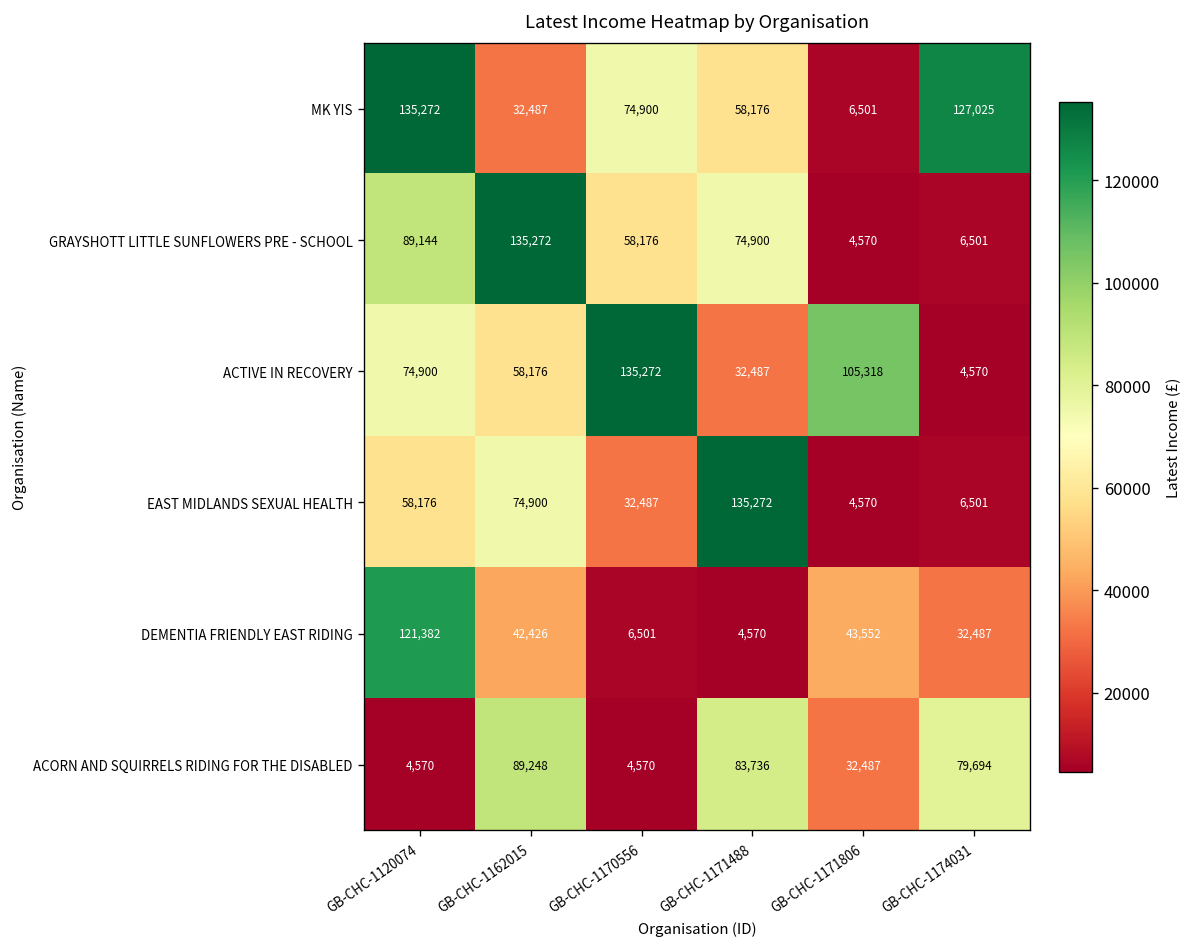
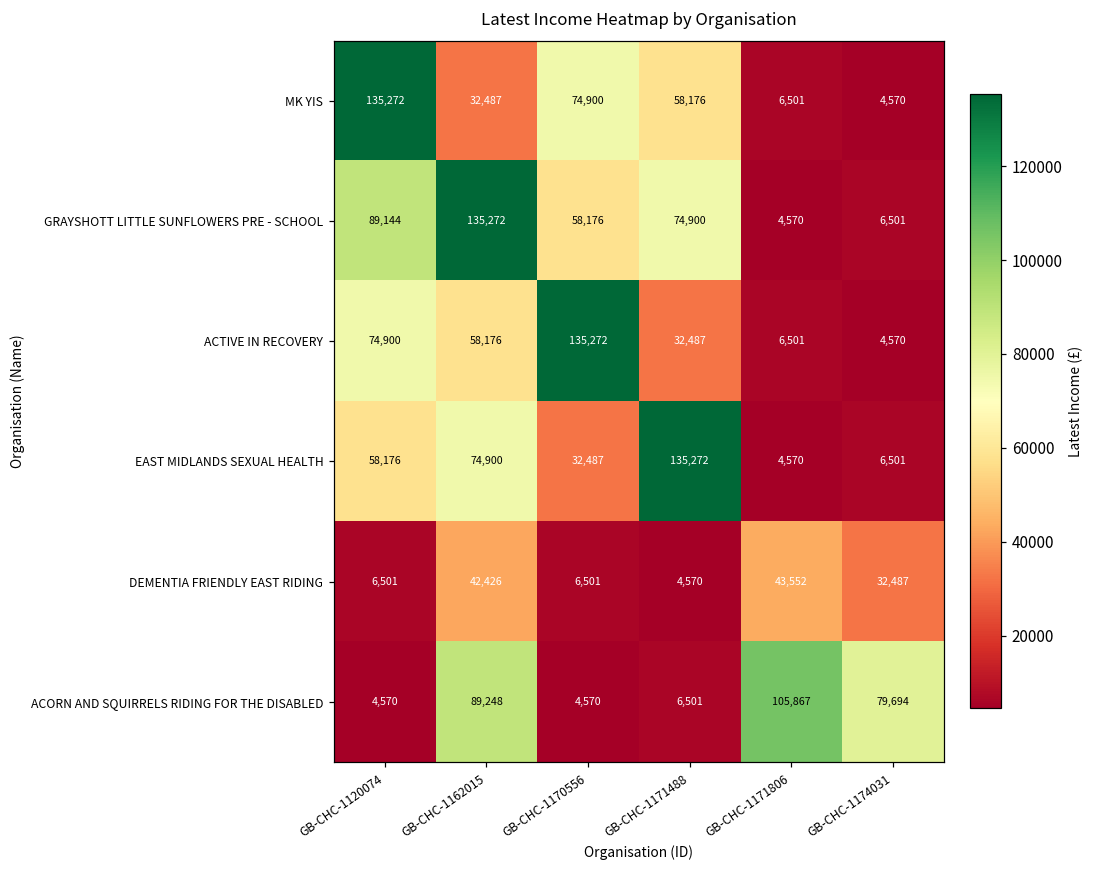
  {
    "MK YIS": {
      "GB-CHC-1120074": "135,272",
      "GB-CHC-1162015": "32,487",
      "GB-CHC-1170556": "74,900",
      "GB-CHC-1171488": "58,176",
      "GB-CHC-1171806": "6,501",
-     "GB-CHC-1174031": "127,025"
+     "GB-CHC-1174031": "4,570"
    },
    "GRAYSHOTT LITTLE SUNFLOWERS PRE - SCHOOL": {
      "GB-CHC-1120074": "89,144",
      "GB-CHC-1162015": "135,272",
      "GB-CHC-1170556": "58,176",
      "GB-CHC-1171488": "74,900",
      "GB-CHC-1171806": "4,570",
      "GB-CHC-1174031": "6,501"
    },
    "ACTIVE IN RECOVERY": {
      "GB-CHC-1120074": "74,900",
      "GB-CHC-1162015": "58,176",
      "GB-CHC-1170556": "135,272",
      "GB-CHC-1171488": "32,487",
-     "GB-CHC-1171806": "105,318",
+     "GB-CHC-1171806": "6,501",
      "GB-CHC-1174031": "4,570"
    },
    "EAST MIDLANDS SEXUAL HEALTH": {
      "GB-CHC-1120074": "58,176",
      "GB-CHC-1162015": "74,900",
      "GB-CHC-1170556": "32,487",
      "GB-CHC-1171488": "135,272",
      "GB-CHC-1171806": "4,570",
      "GB-CHC-1174031": "6,501"
    },
    "DEMENTIA FRIENDLY EAST RIDING": {
-     "GB-CHC-1120074": "121,382",
+     "GB-CHC-1120074": "6,501",
      "GB-CHC-1162015": "42,426",
      "GB-CHC-1170556": "6,501",
      "GB-CHC-1171488": "4,570",
      "GB-CHC-1171806": "43,552",
      "GB-CHC-1174031": "32,487"
    },
    "ACORN AND SQUIRRELS RIDING FOR THE DISABLED": {
      "GB-CHC-1120074": "4,570",
      "GB-CHC-1162015": "89,248",
      "GB-CHC-1170556": "4,570",
-     "GB-CHC-1171488": "83,736",
-     "GB-CHC-1171806": "32,487",
+     "GB-CHC-1171488": "6,501",
+     "GB-CHC-1171806": "105,867",
      "GB-CHC-1174031": "79,694"
    }
  }
